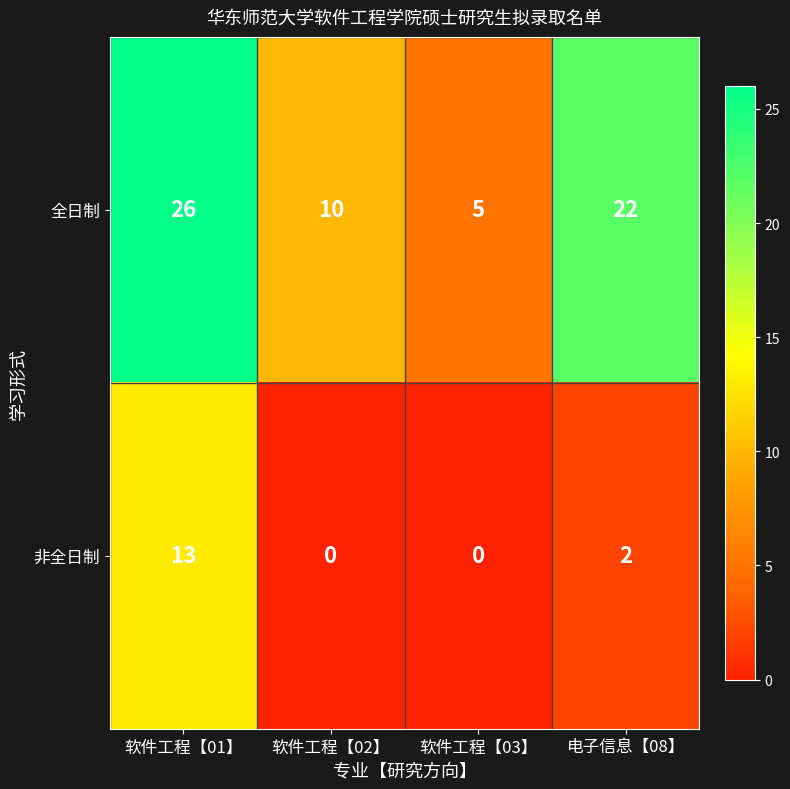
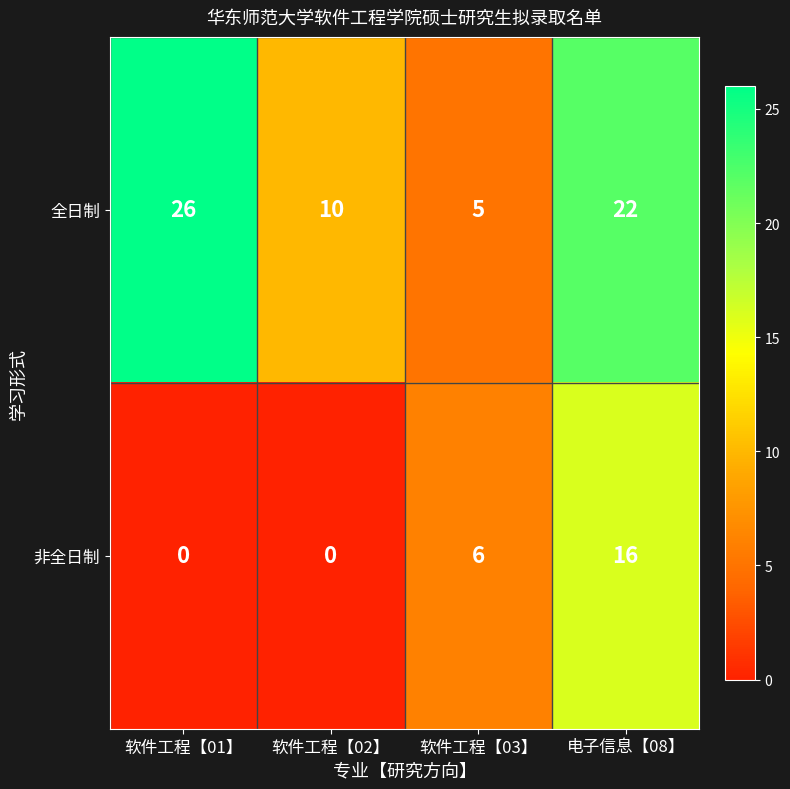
  {
    "全日制": {
      "软件工程【01】": 26,
      "软件工程【02】": 10,
      "软件工程【03】": 5,
      "电子信息【08】": 22
    },
    "非全日制": {
-     "软件工程【01】": 13,
+     "软件工程【01】": 0,
      "软件工程【02】": 0,
-     "软件工程【03】": 0,
-     "电子信息【08】": 2
+     "软件工程【03】": 6,
+     "电子信息【08】": 16
    }
  }
